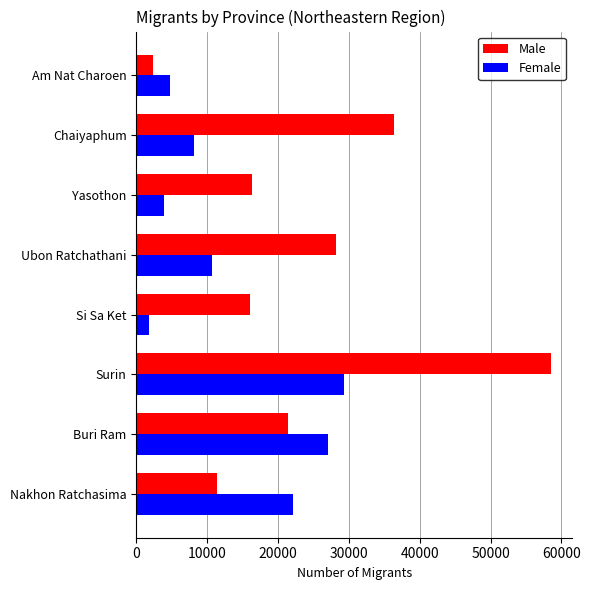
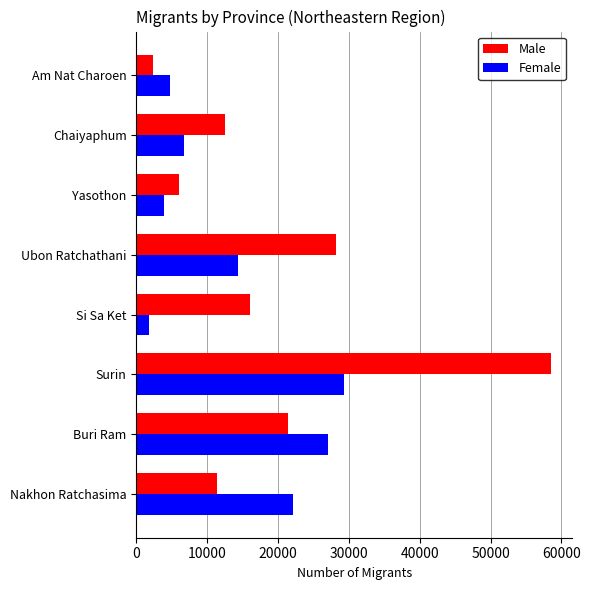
  {
    "Male": {
      "Am Nat Charoen": 2000,
-     "Chaiyaphum": 36000,
-     "Yasothon": 16000,
+     "Chaiyaphum": 12000,
+     "Yasothon": 6000,
      "Ubon Ratchathani": 28000,
      "Si Sa Ket": 16000,
      "Surin": 59000,
      "Buri Ram": 21000,
      "Nakhon Ratchasima": 11000
    },
    "Female": {
      "Am Nat Charoen": 5000,
-     "Chaiyaphum": 8000,
+     "Chaiyaphum": 7000,
      "Yasothon": 4000,
-     "Ubon Ratchathani": 11000,
+     "Ubon Ratchathani": 14000,
      "Si Sa Ket": 2000,
      "Surin": 29000,
      "Buri Ram": 27000,
      "Nakhon Ratchasima": 22000
    }
  }
